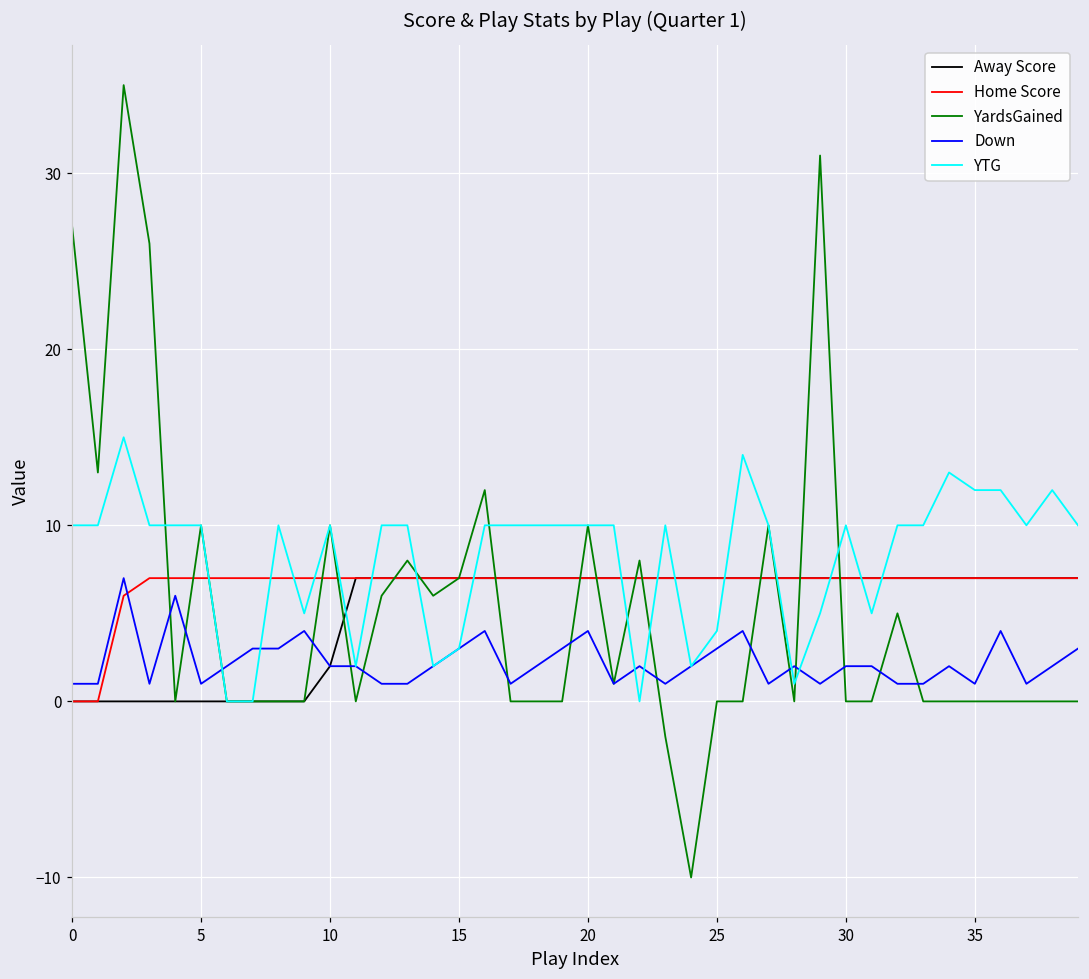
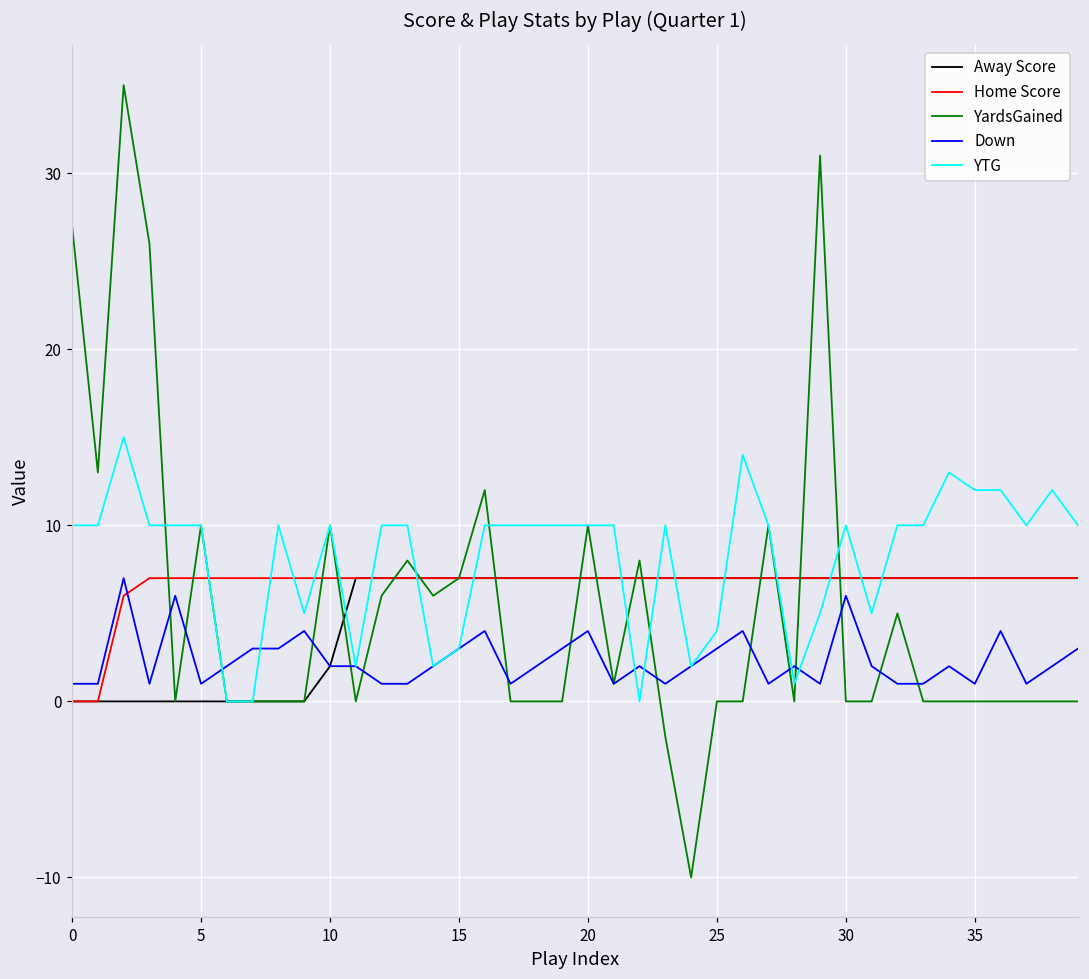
  {
    "Away Score": {
      "5": 0
    },
    "Home Score": {
      "5": 7,
      "10": 7
    },
    "YardsGained": {
      "0": 27,
      "25": 0,
      "30": 0,
      "35": 0
    },
    "Down": {
      "0": 1,
      "5": 1,
      "20": 4,
      "25": 3,
-     "30": 2,
+     "30": 6,
      "35": 1
    },
    "YTG": {
      "0": 10,
      "25": 4,
      "30": 10,
      "35": 12
    }
  }
